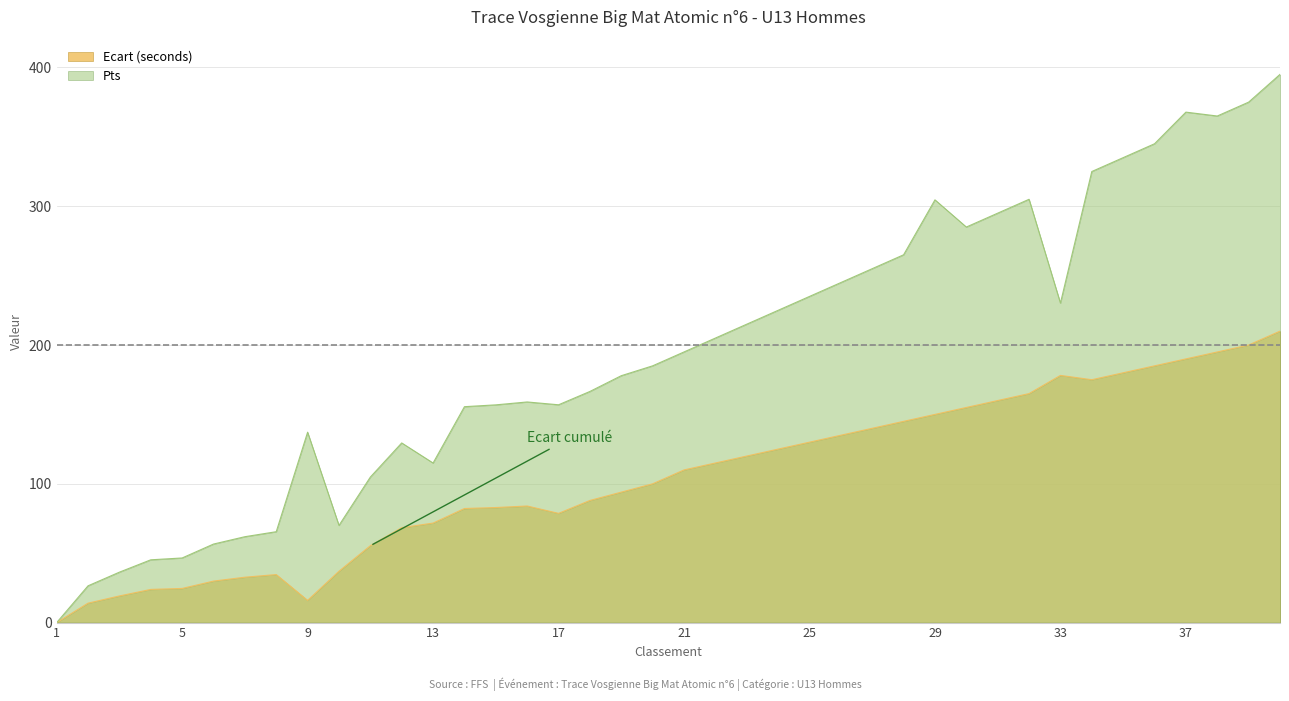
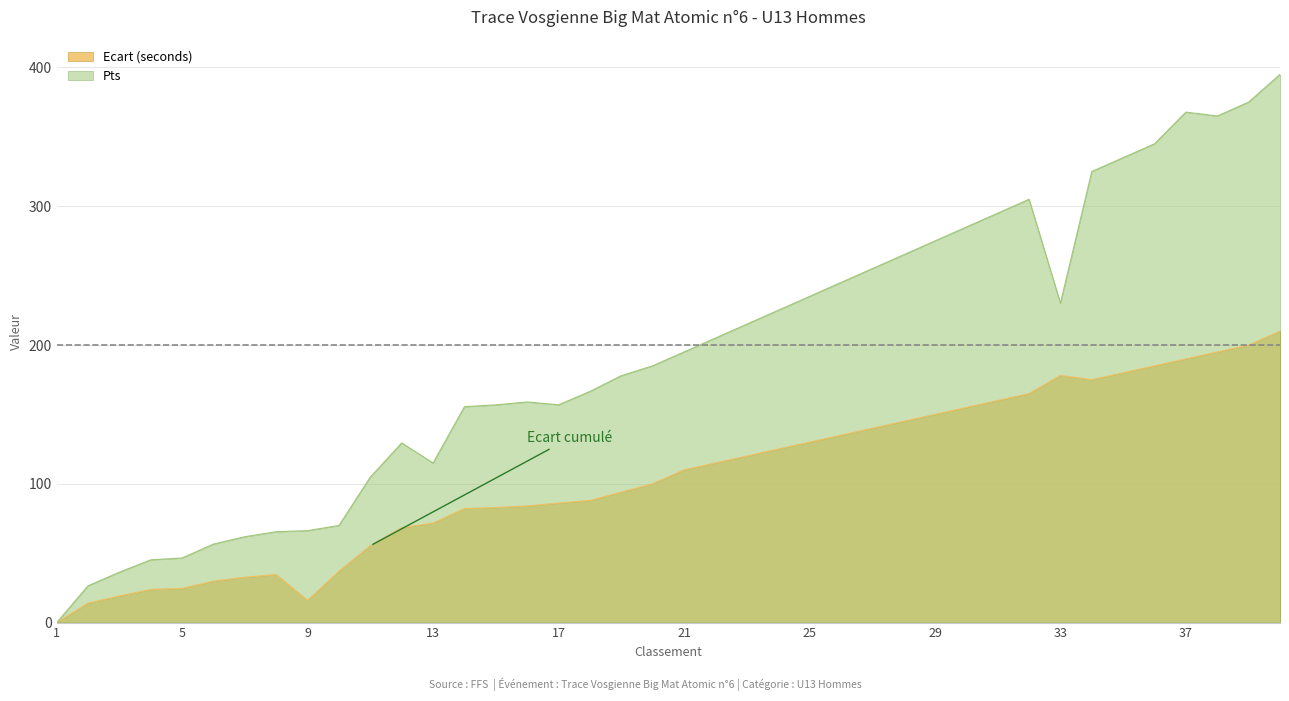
  {
    "Ecart (seconds)": {
      "5": 25,
      "9": 16,
      "13": 72,
-     "17": 79,
+     "17": 86,
      "21": 110,
      "25": 130,
      "29": 150,
      "33": 178,
      "37": 190
    },
    "Pts": {
      "5": 47,
-     "9": 137,
+     "9": 66,
      "13": 115,
      "17": 157,
      "21": 195,
      "25": 235,
-     "29": 305,
+     "29": 275,
      "33": 230,
      "37": 368
    }
  }
